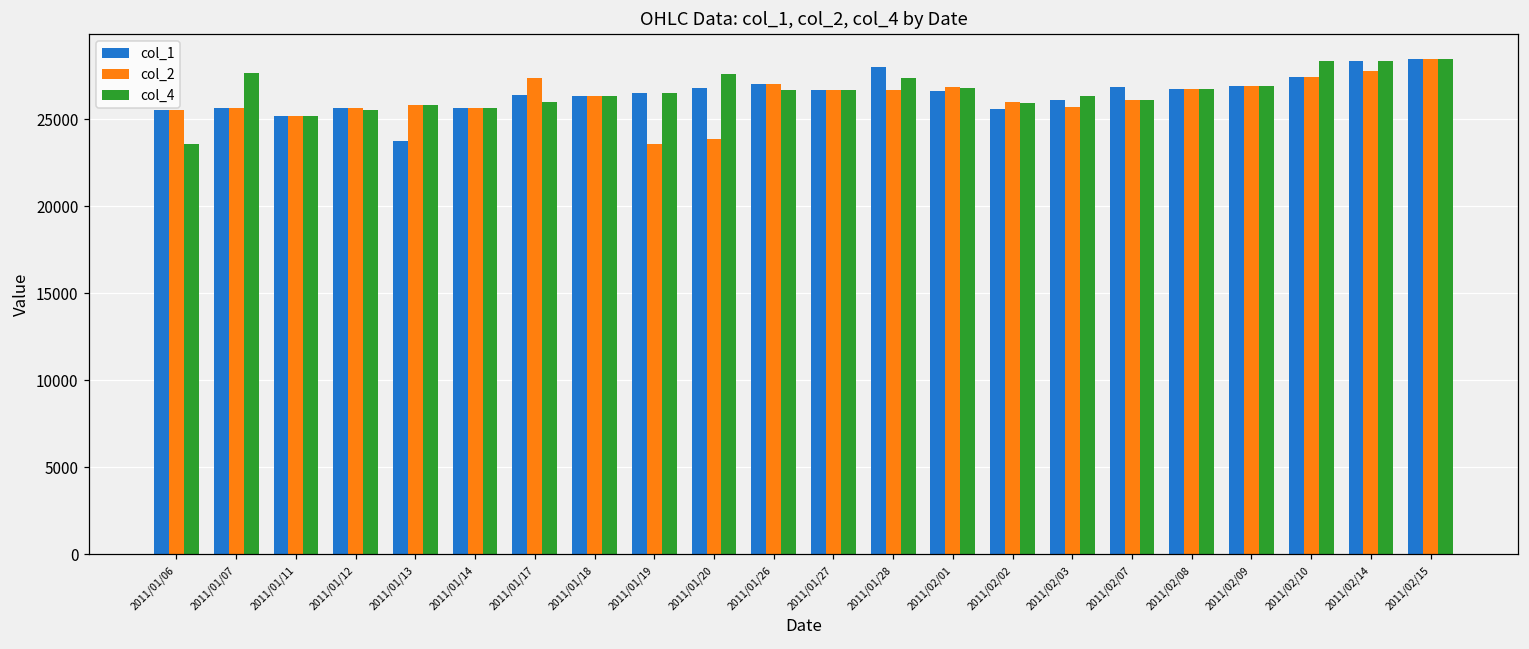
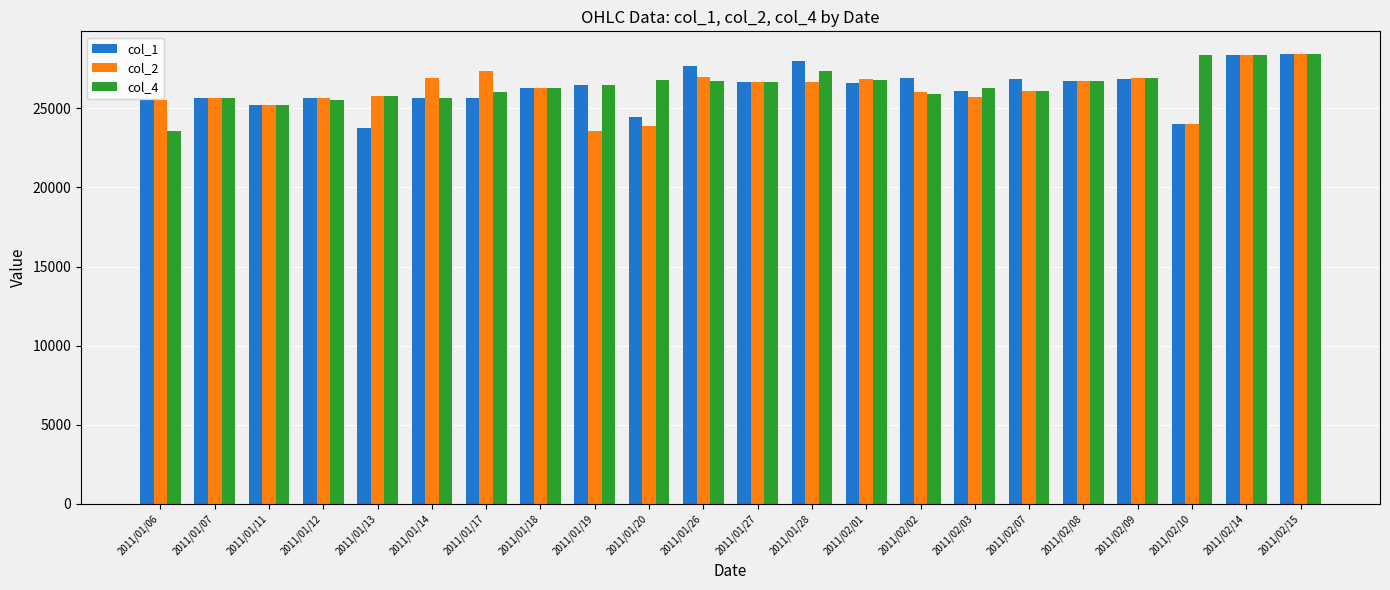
  {
    "col_1": {
      "2011/01/06": 25500,
      "2011/01/07": 25700,
      "2011/01/11": 25200,
      "2011/01/12": 25600,
      "2011/01/13": 23800,
      "2011/01/14": 25700,
-     "2011/01/17": 26400,
+     "2011/01/17": 25700,
      "2011/01/18": 26300,
      "2011/01/19": 26500,
-     "2011/01/20": 26800,
-     "2011/01/26": 27000,
+     "2011/01/20": 24400,
+     "2011/01/26": 27700,
      "2011/01/27": 26700,
      "2011/01/28": 28000,
      "2011/02/01": 26600,
-     "2011/02/02": 25600,
+     "2011/02/02": 26900,
      "2011/02/03": 26100,
      "2011/02/07": 26800,
      "2011/02/08": 26800,
      "2011/02/09": 26900,
-     "2011/02/10": 27400,
+     "2011/02/10": 24000,
      "2011/02/14": 28400,
      "2011/02/15": 28400
    },
    "col_2": {
      "2011/01/06": 25600,
      "2011/01/07": 25700,
      "2011/01/11": 25200,
      "2011/01/12": 25600,
      "2011/01/13": 25800,
-     "2011/01/14": 25700,
+     "2011/01/14": 26900,
      "2011/01/17": 27300,
      "2011/01/18": 26300,
      "2011/01/19": 23600,
      "2011/01/20": 23900,
      "2011/01/26": 27000,
      "2011/01/27": 26700,
      "2011/01/28": 26700,
      "2011/02/01": 26900,
      "2011/02/02": 26000,
      "2011/02/03": 25700,
      "2011/02/07": 26100,
      "2011/02/08": 26800,
      "2011/02/09": 26900,
-     "2011/02/10": 27400,
-     "2011/02/14": 27700,
+     "2011/02/10": 24000,
+     "2011/02/14": 28400,
      "2011/02/15": 28400
    },
    "col_4": {
      "2011/01/06": 23600,
-     "2011/01/07": 27700,
+     "2011/01/07": 25700,
      "2011/01/11": 25200,
      "2011/01/12": 25500,
      "2011/01/13": 25800,
      "2011/01/14": 25700,
      "2011/01/17": 26000,
      "2011/01/18": 26300,
      "2011/01/19": 26500,
-     "2011/01/20": 27600,
+     "2011/01/20": 26800,
      "2011/01/26": 26700,
      "2011/01/27": 26700,
      "2011/01/28": 27400,
      "2011/02/01": 26800,
      "2011/02/02": 25900,
      "2011/02/03": 26300,
      "2011/02/07": 26100,
      "2011/02/08": 26800,
      "2011/02/09": 26900,
      "2011/02/10": 28300,
      "2011/02/14": 28400,
      "2011/02/15": 28400
    }
  }
